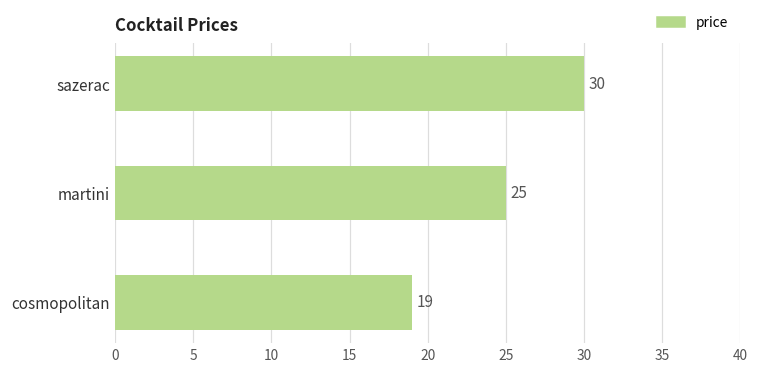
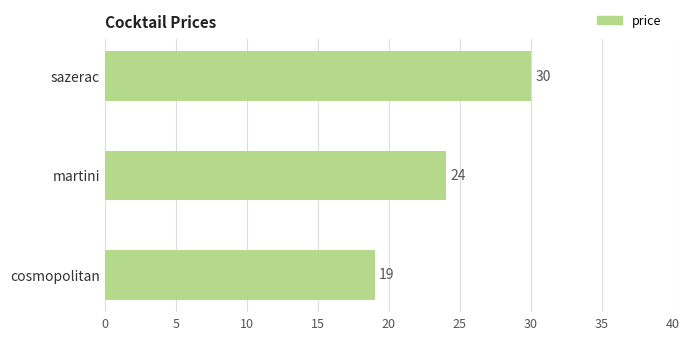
  {
    "sazerac": 30,
-   "martini": 25,
+   "martini": 24,
    "cosmopolitan": 19
  }
